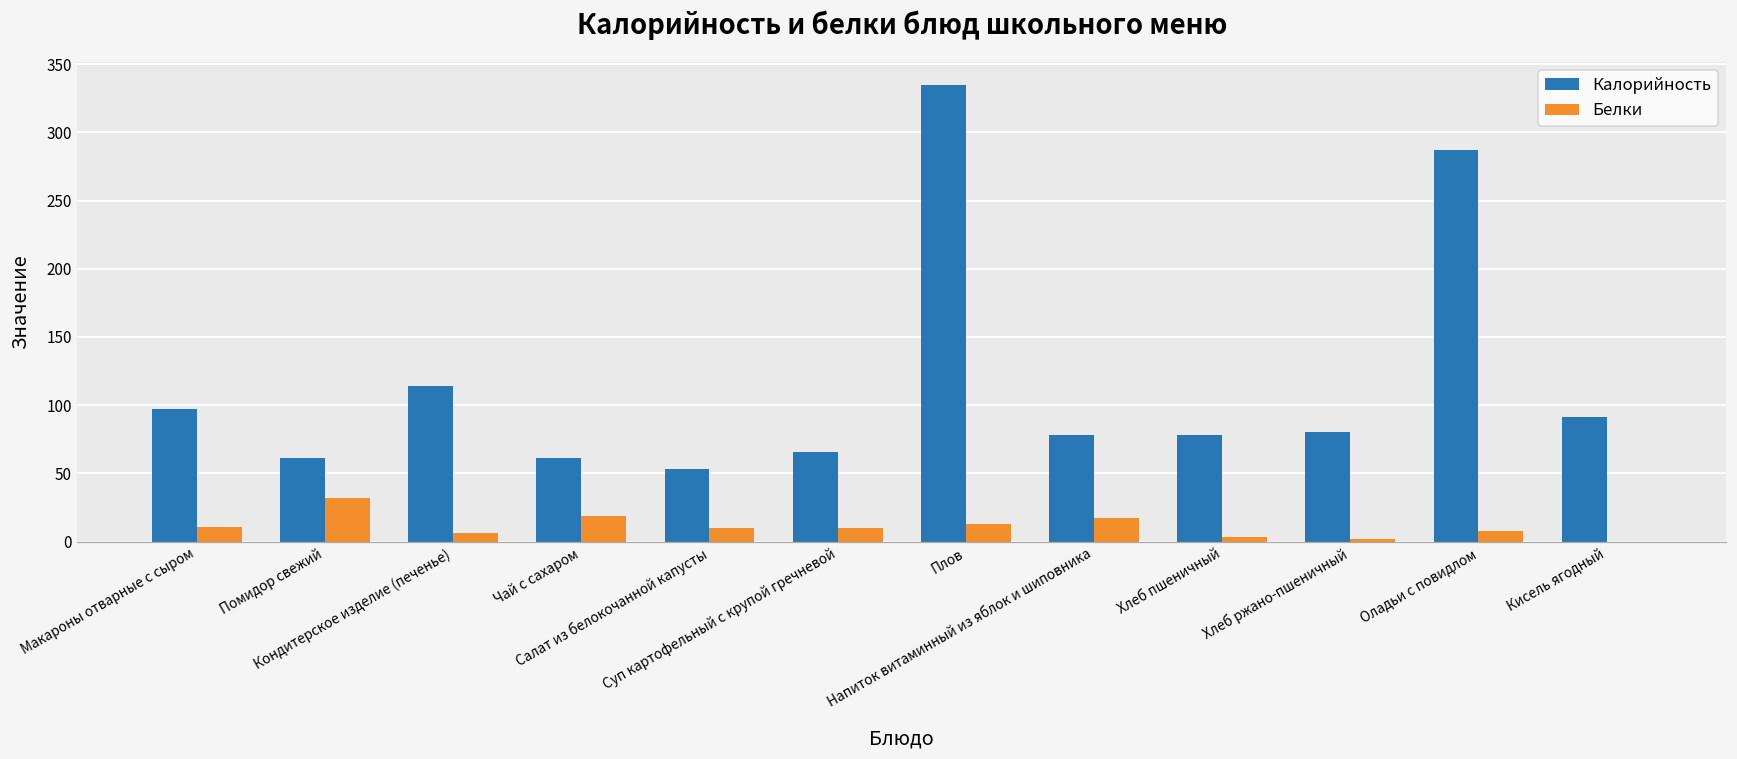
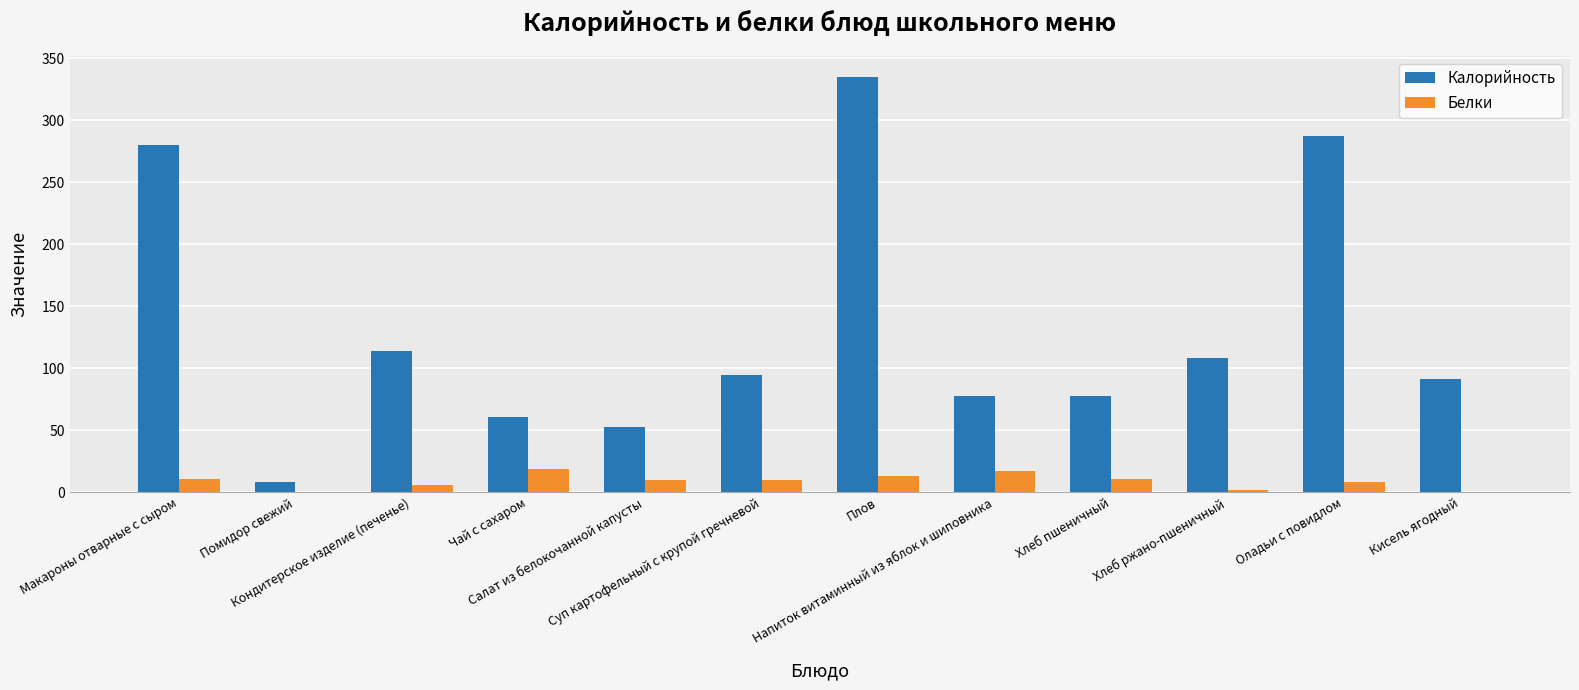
  {
    "Калорийность": {
-     "Макароны отварные с сыром": 97,
-     "Помидор свежий": 61,
+     "Макароны отварные с сыром": 280,
+     "Помидор свежий": 8,
      "Кондитерское изделие (печенье)": 114,
      "Чай с сахаром": 61,
      "Салат из белокочанной капусты": 53,
-     "Суп картофельный с крупой гречневой": 66,
+     "Суп картофельный с крупой гречневой": 95,
      "Плов": 335,
      "Напиток витаминный из яблок и шиповника": 78,
      "Хлеб пшеничный": 78,
-     "Хлеб ржано-пшеничный": 80,
+     "Хлеб ржано-пшеничный": 108,
      "Оладьи с повидлом": 287,
      "Кисель ягодный": 91
    },
    "Белки": {
      "Макароны отварные с сыром": 11,
-     "Помидор свежий": 32,
+     "Помидор свежий": 0,
      "Кондитерское изделие (печенье)": 6,
      "Чай с сахаром": 19,
      "Салат из белокочанной капусты": 10,
      "Суп картофельный с крупой гречневой": 10,
      "Плов": 13,
      "Напиток витаминный из яблок и шиповника": 17,
-     "Хлеб пшеничный": 3,
+     "Хлеб пшеничный": 11,
      "Оладьи с повидлом": 8,
      "Кисель ягодный": 0
    }
  }
